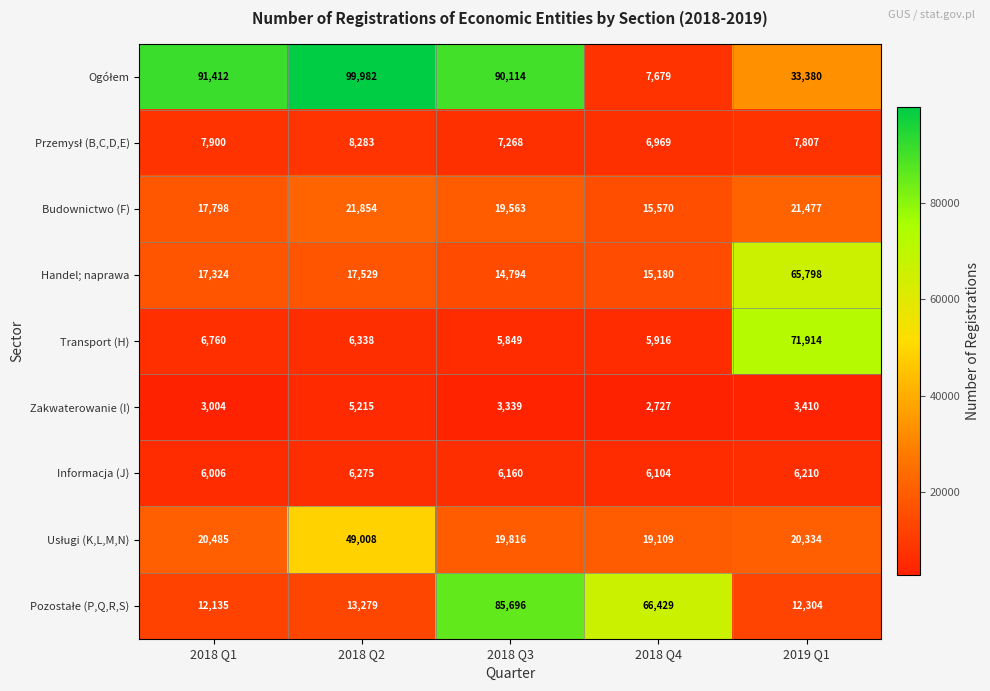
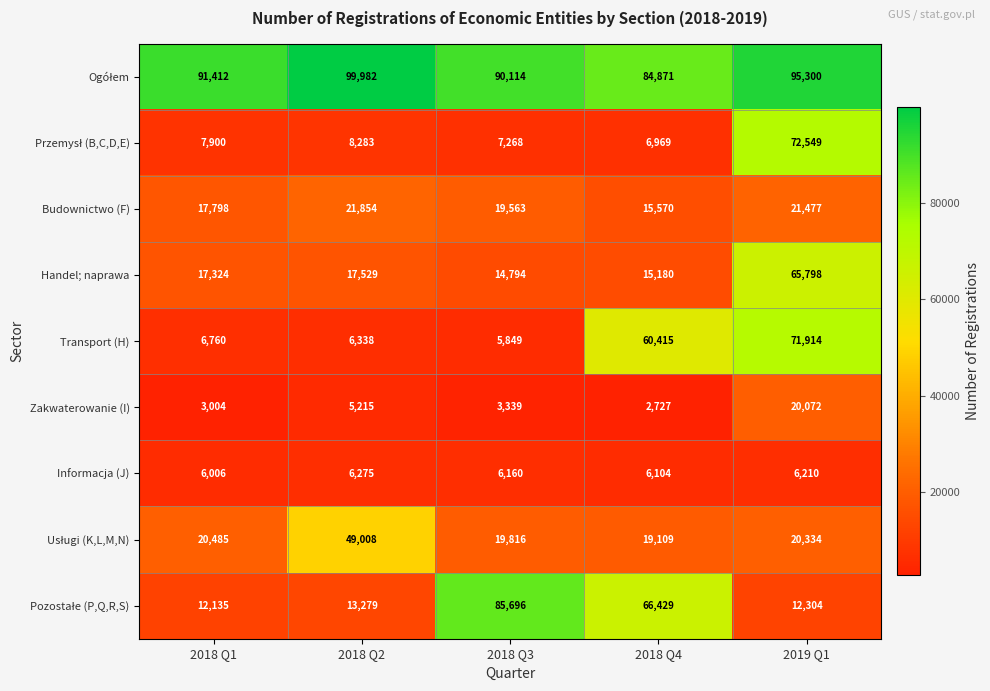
  {
    "Ogółem": {
      "2018 Q1": "91,412",
      "2018 Q2": "99,982",
      "2018 Q3": "90,114",
-     "2018 Q4": "7,679",
-     "2019 Q1": "33,380"
+     "2018 Q4": "84,871",
+     "2019 Q1": "95,300"
    },
    "Przemysł (B,C,D,E)": {
      "2018 Q1": "7,900",
      "2018 Q2": "8,283",
      "2018 Q3": "7,268",
      "2018 Q4": "6,969",
-     "2019 Q1": "7,807"
+     "2019 Q1": "72,549"
    },
    "Budownictwo (F)": {
      "2018 Q1": "17,798",
      "2018 Q2": "21,854",
      "2018 Q3": "19,563",
      "2018 Q4": "15,570",
      "2019 Q1": "21,477"
    },
    "Handel; naprawa": {
      "2018 Q1": "17,324",
      "2018 Q2": "17,529",
      "2018 Q3": "14,794",
      "2018 Q4": "15,180",
      "2019 Q1": "65,798"
    },
    "Transport (H)": {
      "2018 Q1": "6,760",
      "2018 Q2": "6,338",
      "2018 Q3": "5,849",
-     "2018 Q4": "5,916",
+     "2018 Q4": "60,415",
      "2019 Q1": "71,914"
    },
    "Zakwaterowanie (I)": {
      "2018 Q1": "3,004",
      "2018 Q2": "5,215",
      "2018 Q3": "3,339",
      "2018 Q4": "2,727",
-     "2019 Q1": "3,410"
+     "2019 Q1": "20,072"
    },
    "Informacja (J)": {
      "2018 Q1": "6,006",
      "2018 Q2": "6,275",
      "2018 Q3": "6,160",
      "2018 Q4": "6,104",
      "2019 Q1": "6,210"
    },
    "Usługi (K,L,M,N)": {
      "2018 Q1": "20,485",
      "2018 Q2": "49,008",
      "2018 Q3": "19,816",
      "2018 Q4": "19,109",
      "2019 Q1": "20,334"
    },
    "Pozostałe (P,Q,R,S)": {
      "2018 Q1": "12,135",
      "2018 Q2": "13,279",
      "2018 Q3": "85,696",
      "2018 Q4": "66,429",
      "2019 Q1": "12,304"
    }
  }
